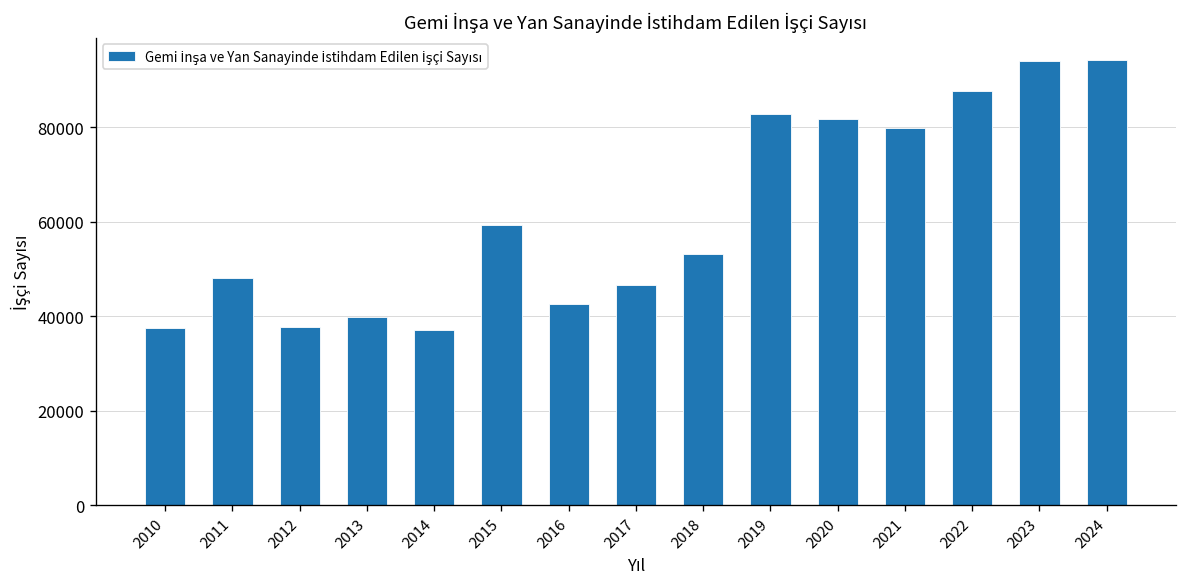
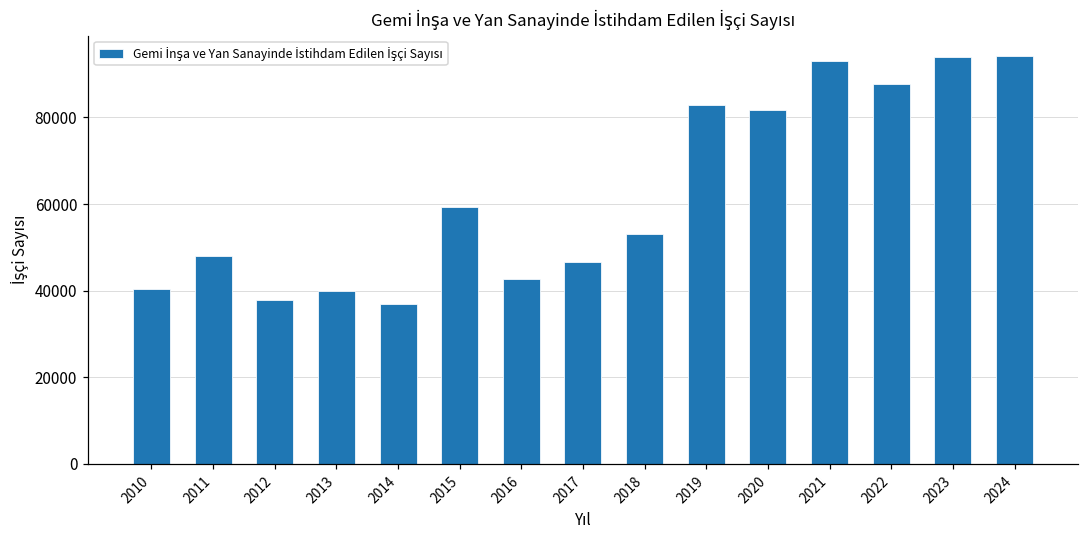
  {
-   "2010": 37000,
+   "2010": 40000,
    "2011": 48000,
    "2012": 38000,
    "2013": 40000,
    "2014": 37000,
    "2015": 59000,
    "2016": 43000,
    "2017": 47000,
    "2018": 53000,
    "2019": 83000,
    "2020": 82000,
-   "2021": 80000,
+   "2021": 93000,
    "2022": 88000,
    "2023": 94000,
    "2024": 94000
  }
